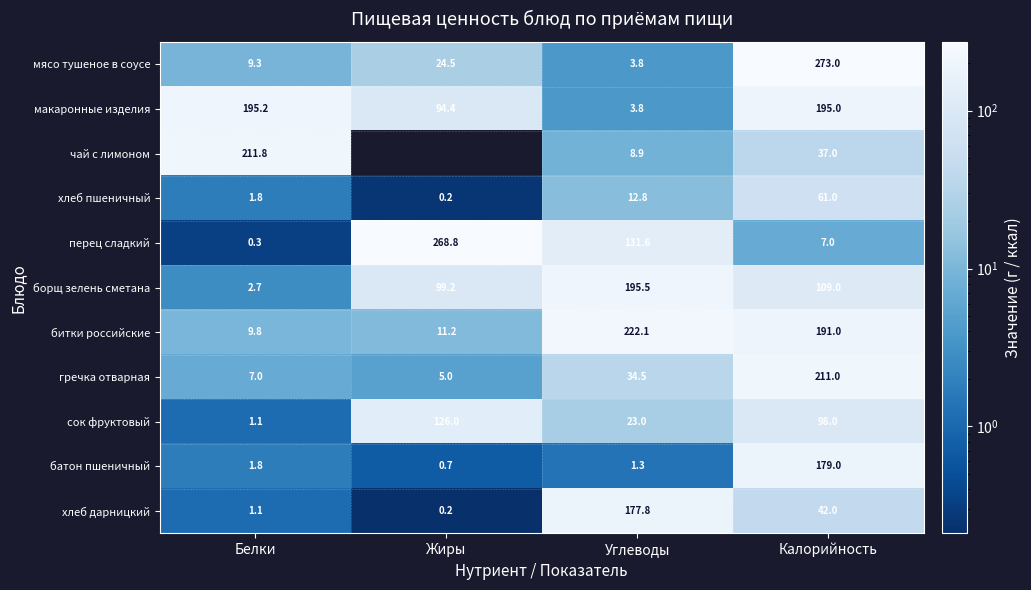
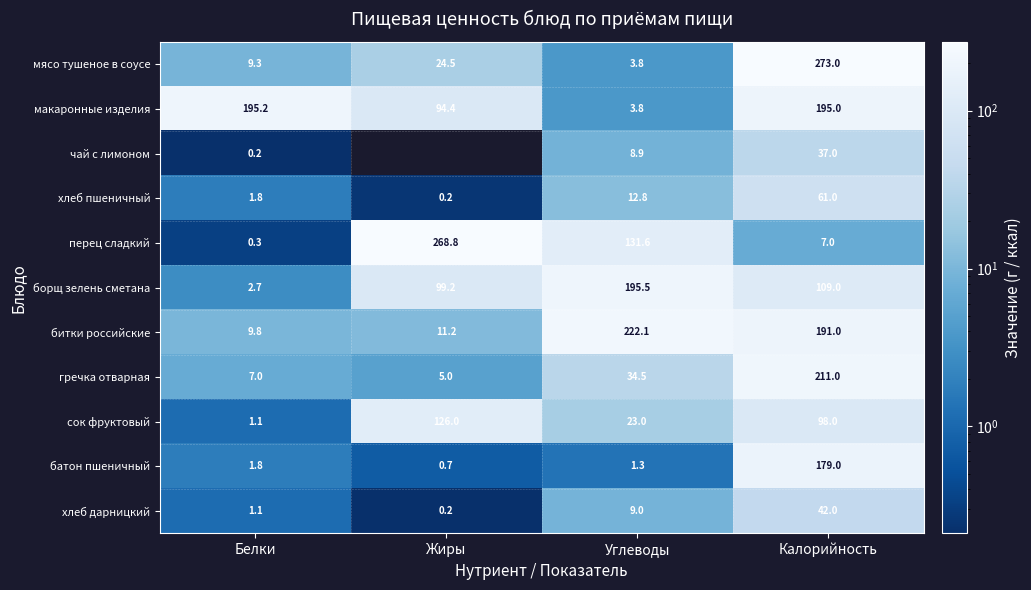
  {
    "мясо тушеное в соусе": {
      "Белки": 9.3,
      "Жиры": 24.5,
      "Углеводы": 3.8,
      "Калорийность": 273.0
    },
    "макаронные изделия": {
      "Белки": 195.2,
      "Углеводы": 3.8,
      "Калорийность": 195.0
    },
    "чай с лимоном": {
-     "Белки": 211.8,
+     "Белки": 0.2,
      "Углеводы": 8.9,
      "Калорийность": 37.0
    },
    "хлеб пшеничный": {
      "Белки": 1.8,
      "Жиры": 0.2,
      "Углеводы": 12.8,
      "Калорийность": 61.0
    },
    "перец сладкий": {
      "Белки": 0.3,
      "Жиры": 268.8,
      "Калорийность": 7.0
    },
    "борщ зелень сметана": {
      "Белки": 2.7,
      "Углеводы": 195.5
    },
    "битки российские": {
      "Белки": 9.8,
      "Жиры": 11.2,
      "Углеводы": 222.1,
      "Калорийность": 191.0
    },
    "гречка отварная": {
      "Белки": 7.0,
      "Жиры": 5.0,
      "Углеводы": 34.5,
      "Калорийность": 211.0
    },
    "сок фруктовый": {
      "Белки": 1.1,
      "Углеводы": 23.0
    },
    "батон пшеничный": {
      "Белки": 1.8,
      "Жиры": 0.7,
      "Углеводы": 1.3,
      "Калорийность": 179.0
    },
    "хлеб дарницкий": {
      "Белки": 1.1,
      "Жиры": 0.2,
-     "Углеводы": 177.8,
+     "Углеводы": 9.0,
      "Калорийность": 42.0
    }
  }
